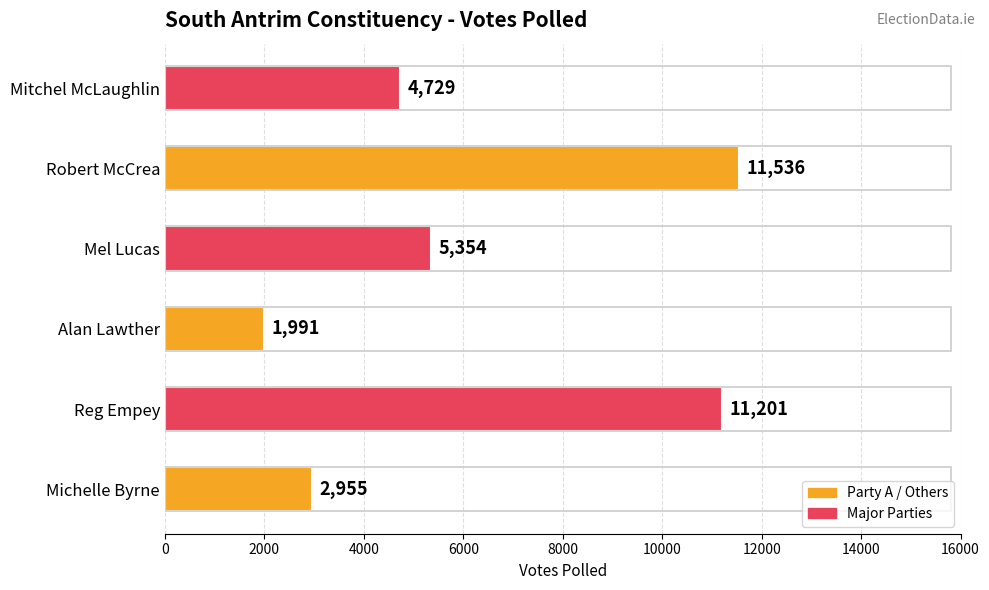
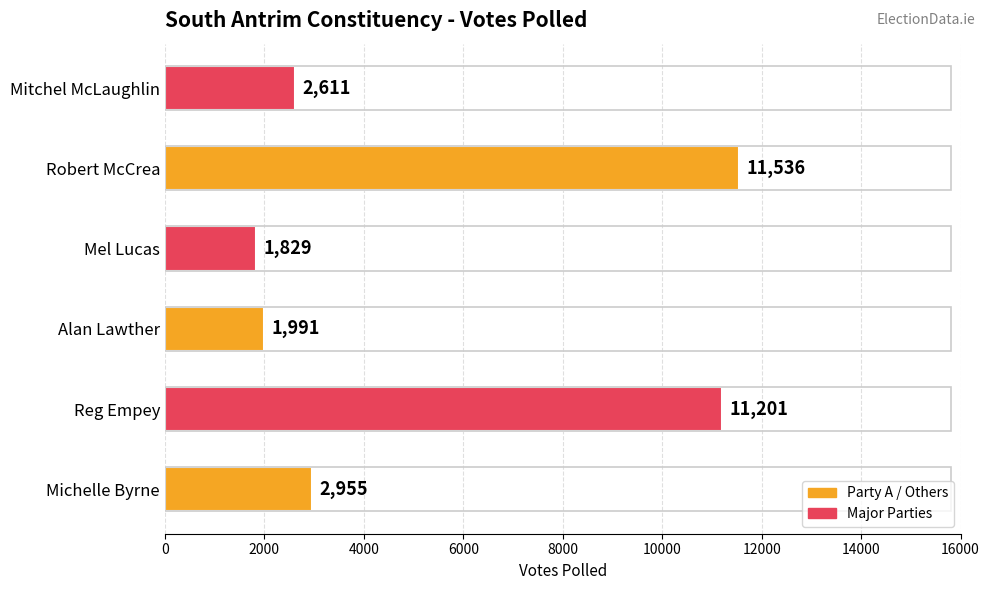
  {
-   "Mitchel McLaughlin": "4,729",
+   "Mitchel McLaughlin": "2,611",
    "Robert McCrea": "11,536",
-   "Mel Lucas": "5,354",
+   "Mel Lucas": "1,829",
    "Alan Lawther": "1,991",
    "Reg Empey": "11,201",
    "Michelle Byrne": "2,955"
  }
